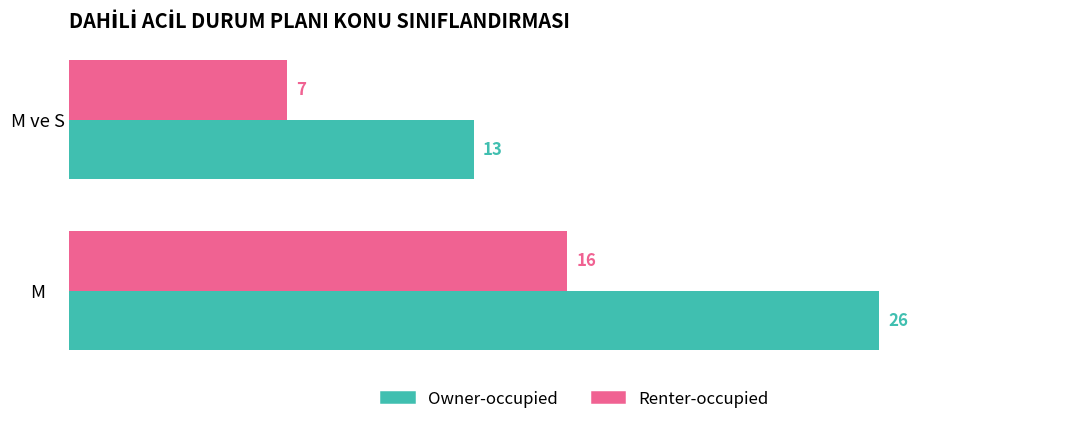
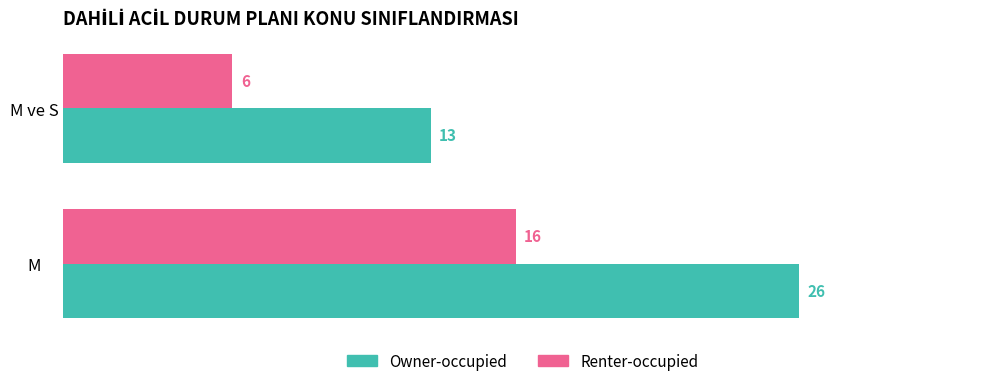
  {
    "Owner-occupied": {
      "M ve S": 13,
      "M": 26
    },
    "Renter-occupied": {
-     "M ve S": 7,
+     "M ve S": 6,
      "M": 16
    }
  }
